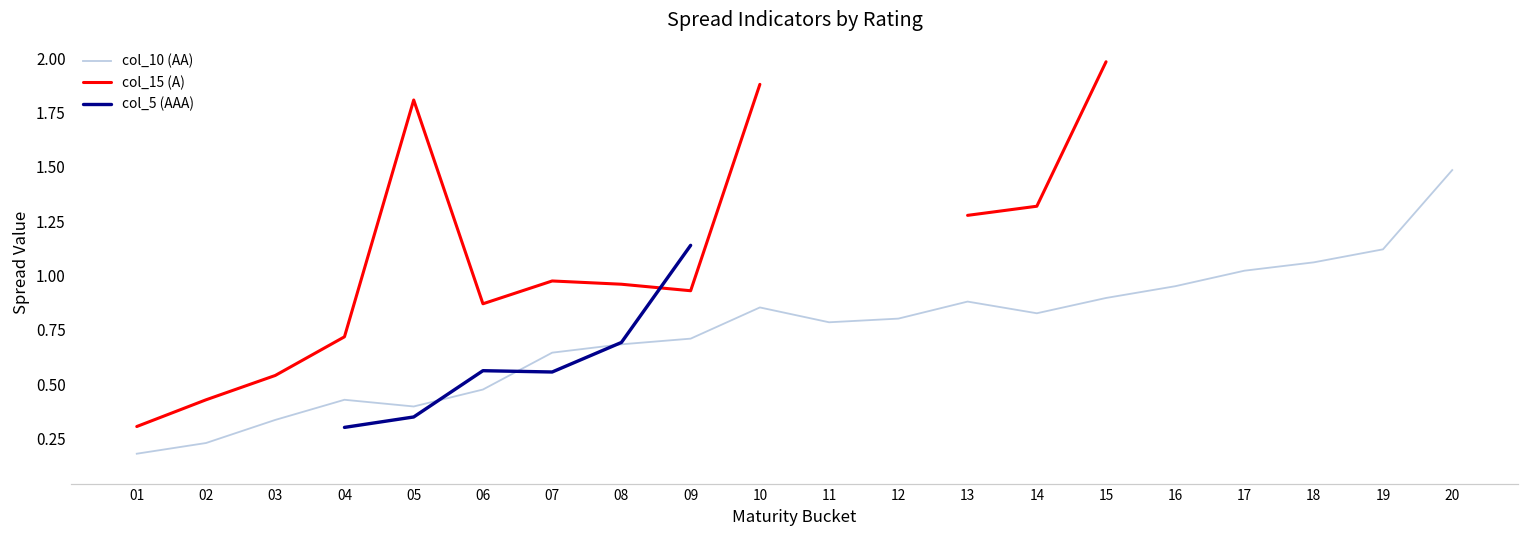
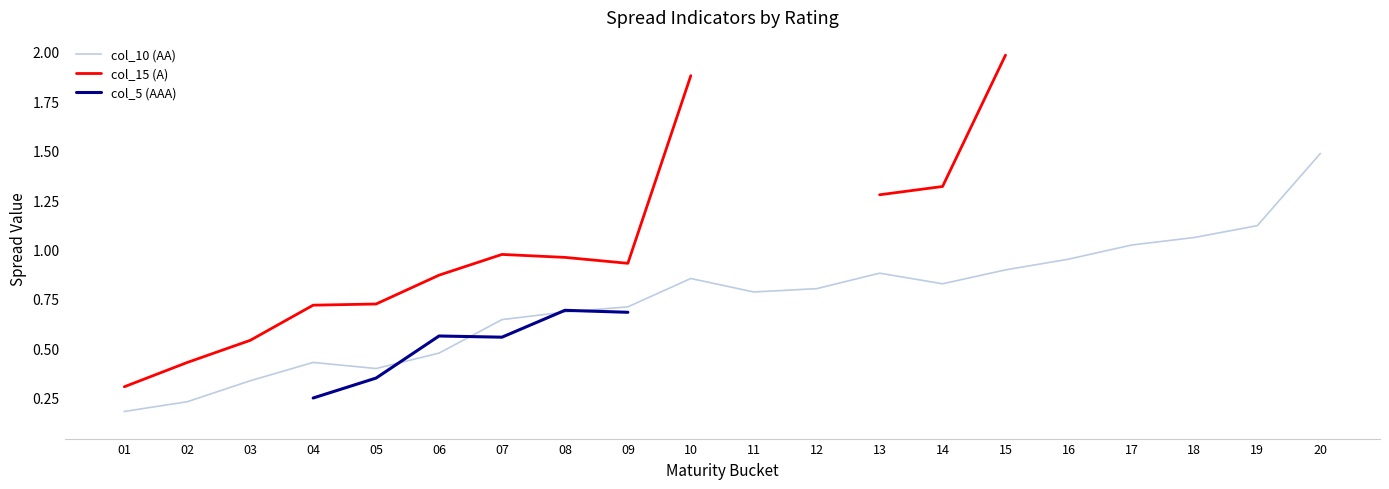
  {
    "col_10 (AA)": {
      "01": 0.18,
      "02": 0.23,
      "03": 0.34,
      "04": 0.43,
      "05": 0.40,
      "06": 0.48,
      "07": 0.64,
      "09": 0.71,
      "10": 0.85,
      "11": 0.78,
      "12": 0.80,
      "13": 0.88,
      "14": 0.83,
      "15": 0.90,
      "16": 0.95,
      "17": 1.02,
      "18": 1.06,
      "19": 1.12,
      "20": 1.49
    },
    "col_15 (A)": {
      "01": 0.31,
      "02": 0.43,
      "03": 0.54,
      "04": 0.72,
-     "05": 1.81,
+     "05": 0.72,
      "06": 0.87,
      "07": 0.98,
      "08": 0.96,
      "09": 0.93,
      "10": 1.88,
      "13": 1.28,
      "14": 1.32,
      "15": 1.98
    },
    "col_5 (AAA)": {
      "01": 0.14,
-     "04": 0.30,
+     "04": 0.25,
      "05": 0.35,
      "06": 0.56,
      "07": 0.56,
-     "09": 1.14,
+     "09": 0.68,
      "14": 0.96
    }
  }
